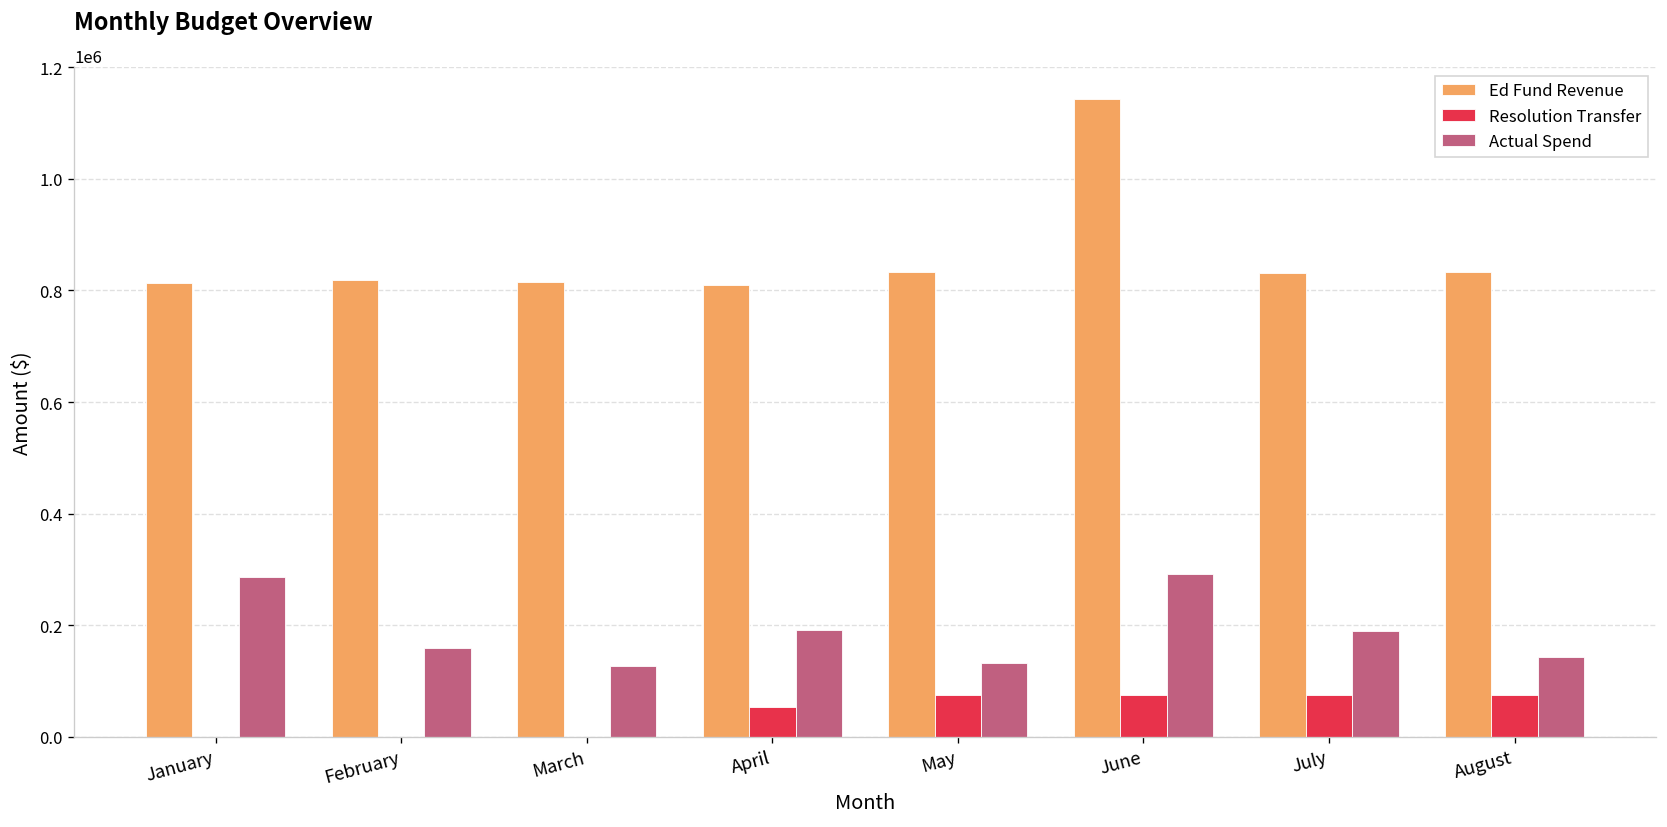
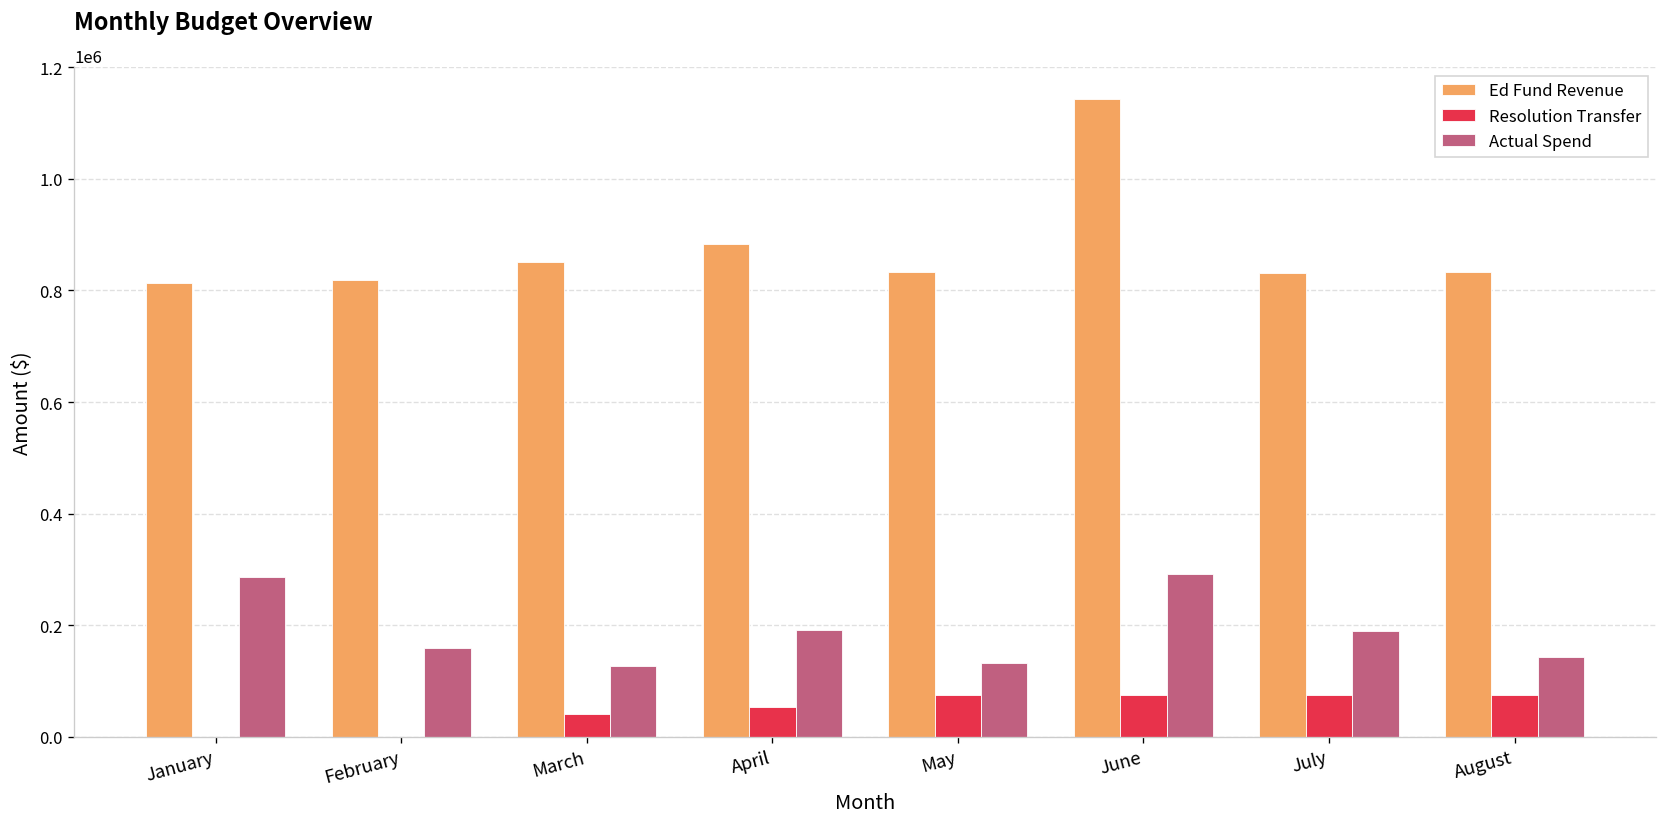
  {
    "Ed Fund Revenue": {
      "January": 810000,
      "February": 820000,
-     "March": 820000,
-     "April": 810000,
+     "March": 850000,
+     "April": 880000,
      "May": 830000,
      "June": 1140000,
      "July": 830000,
      "August": 830000
    },
    "Resolution Transfer": {
      "January": 0,
      "February": 0,
-     "March": 0,
+     "March": 40000,
      "April": 50000,
      "May": 80000,
      "June": 80000,
      "July": 80000,
      "August": 80000
    },
    "Actual Spend": {
      "January": 290000,
      "February": 160000,
      "March": 130000,
      "April": 190000,
      "May": 130000,
      "June": 290000,
      "July": 190000,
      "August": 140000
    }
  }
